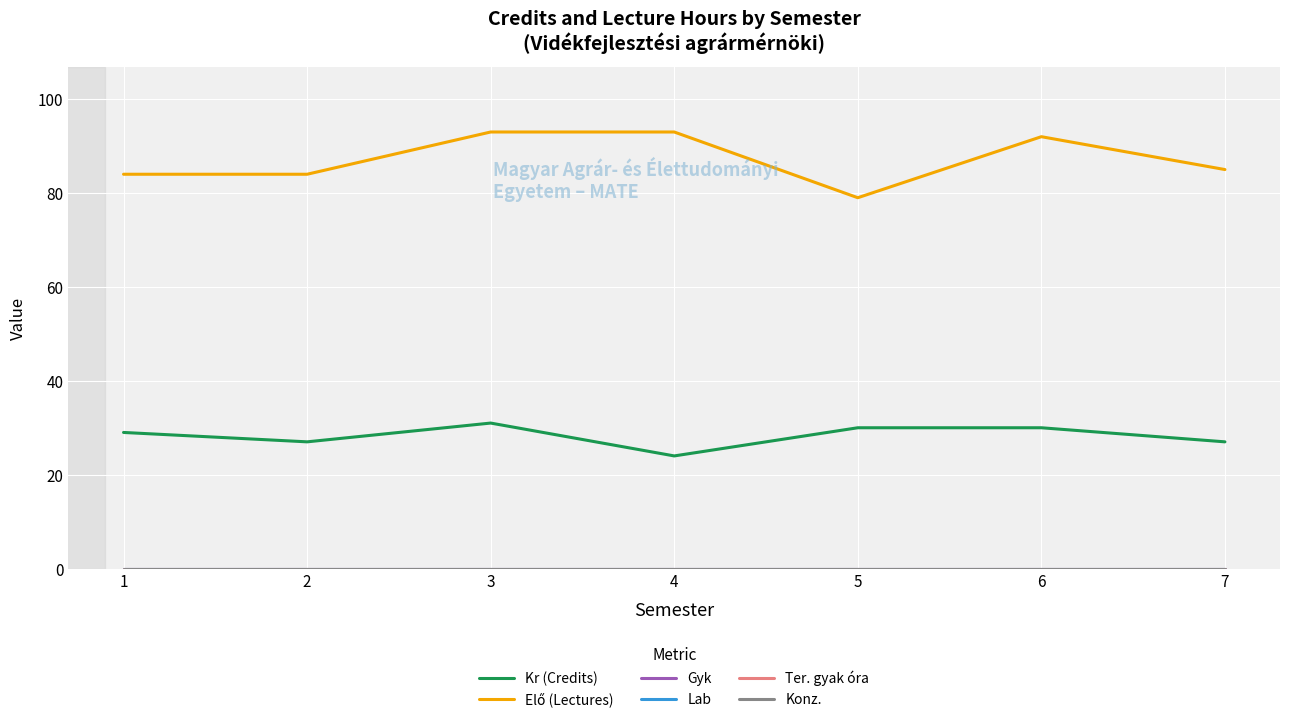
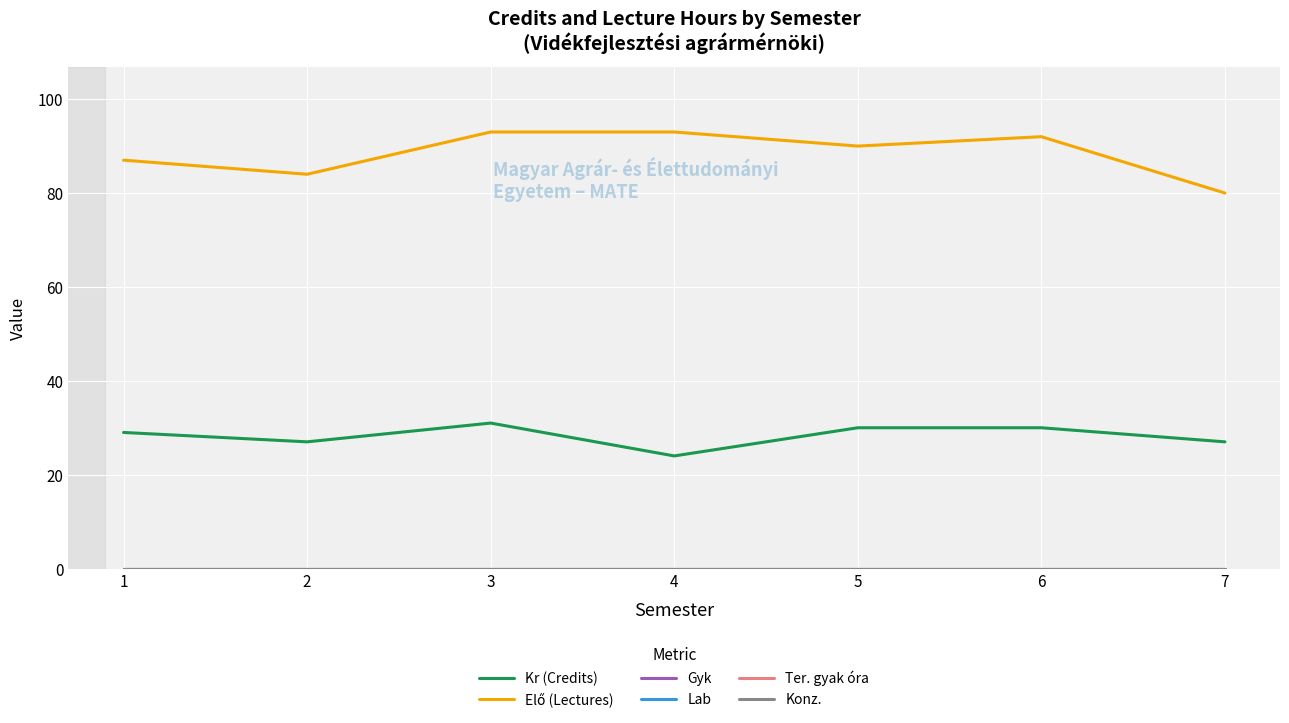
  {
    "Kr (Credits)": {
      "1": 29,
      "2": 27,
      "3": 31,
      "4": 24,
      "5": 30,
      "6": 30,
      "7": 27
    },
    "Elő (Lectures)": {
-     "1": 84,
+     "1": 87,
      "2": 84,
      "3": 93,
      "4": 93,
-     "5": 79,
+     "5": 90,
      "6": 92,
-     "7": 85
+     "7": 80
    },
    "Konz.": {
      "1": 0,
      "2": 0,
      "3": 0,
      "4": 0,
      "5": 0,
      "6": 0,
      "7": 0
    }
  }
